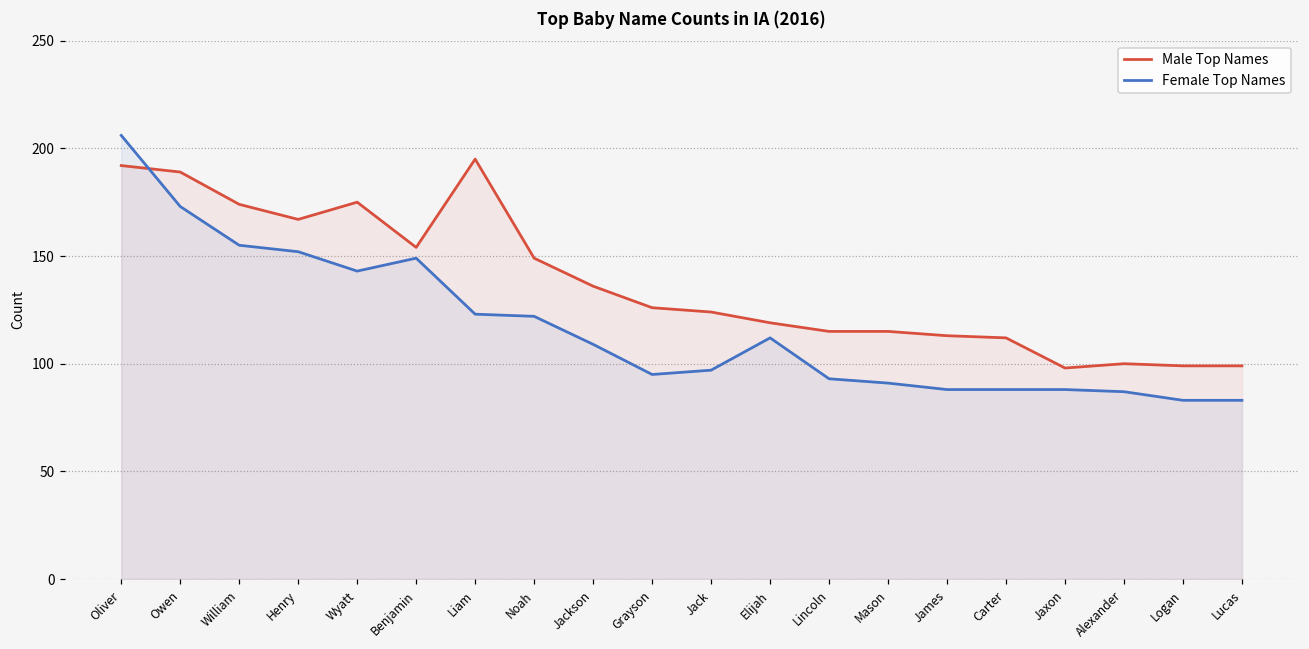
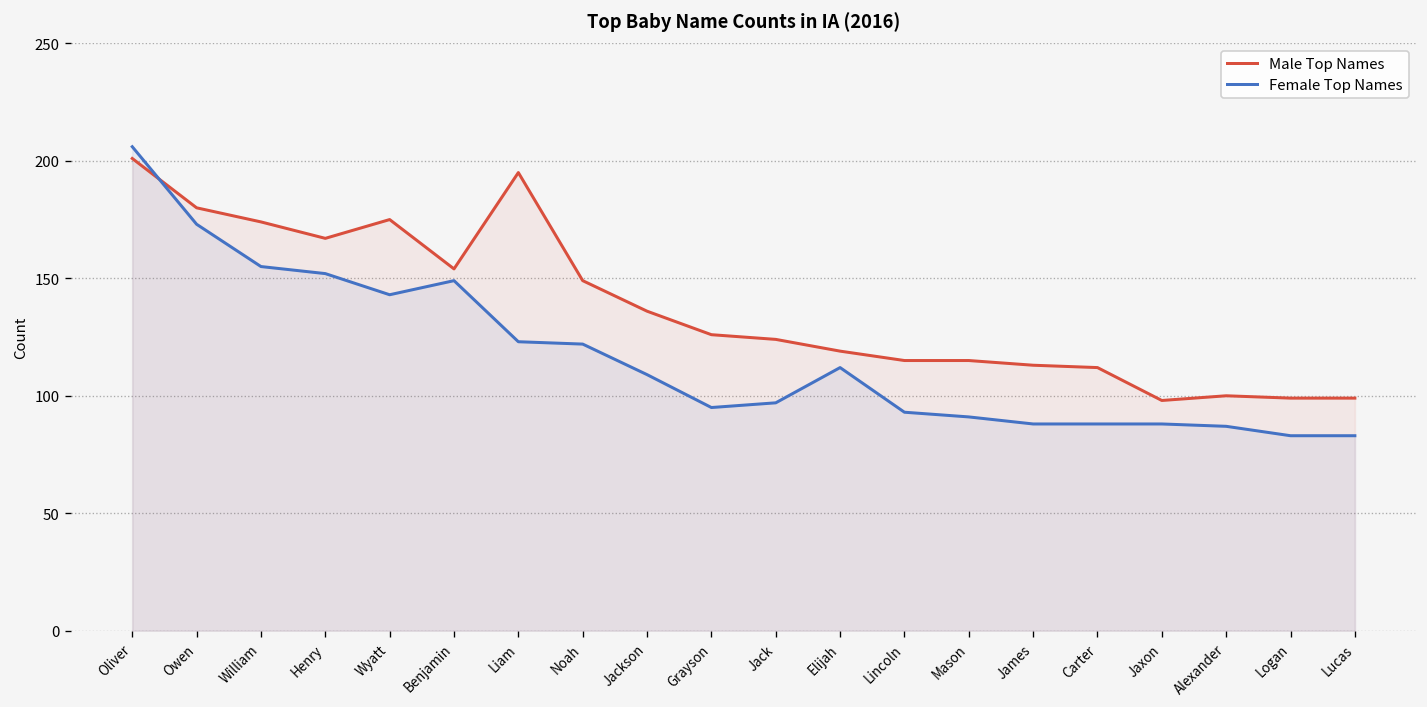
  {
    "Male Top Names": {
-     "Oliver": 192,
-     "Owen": 189,
+     "Oliver": 201,
+     "Owen": 180,
      "William": 174,
      "Henry": 167,
      "Wyatt": 175,
      "Benjamin": 154,
      "Liam": 195,
      "Noah": 149,
      "Jackson": 136,
      "Grayson": 126,
      "Jack": 124,
      "Elijah": 119,
      "Lincoln": 115,
      "Mason": 115,
      "James": 113,
      "Carter": 112,
      "Jaxon": 98,
      "Alexander": 100,
      "Logan": 99,
      "Lucas": 99
    },
    "Female Top Names": {
      "Oliver": 206,
      "Owen": 173,
      "William": 155,
      "Henry": 152,
      "Wyatt": 143,
      "Benjamin": 149,
      "Liam": 123,
      "Noah": 122,
      "Jackson": 109,
      "Grayson": 95,
      "Jack": 97,
      "Elijah": 112,
      "Lincoln": 93,
      "Mason": 91,
      "James": 88,
      "Carter": 88,
      "Jaxon": 88,
      "Alexander": 87,
      "Logan": 83,
      "Lucas": 83
    }
  }
